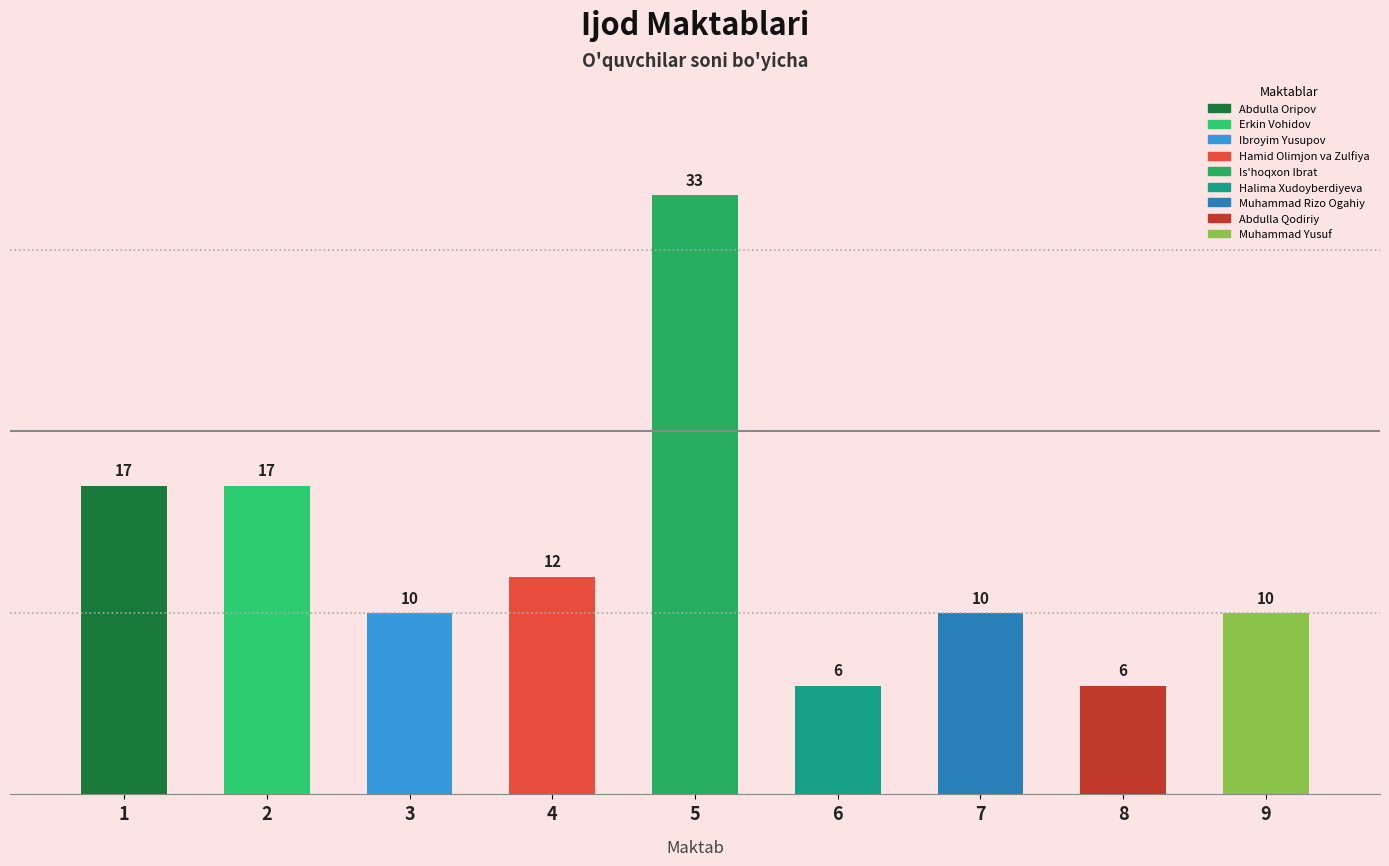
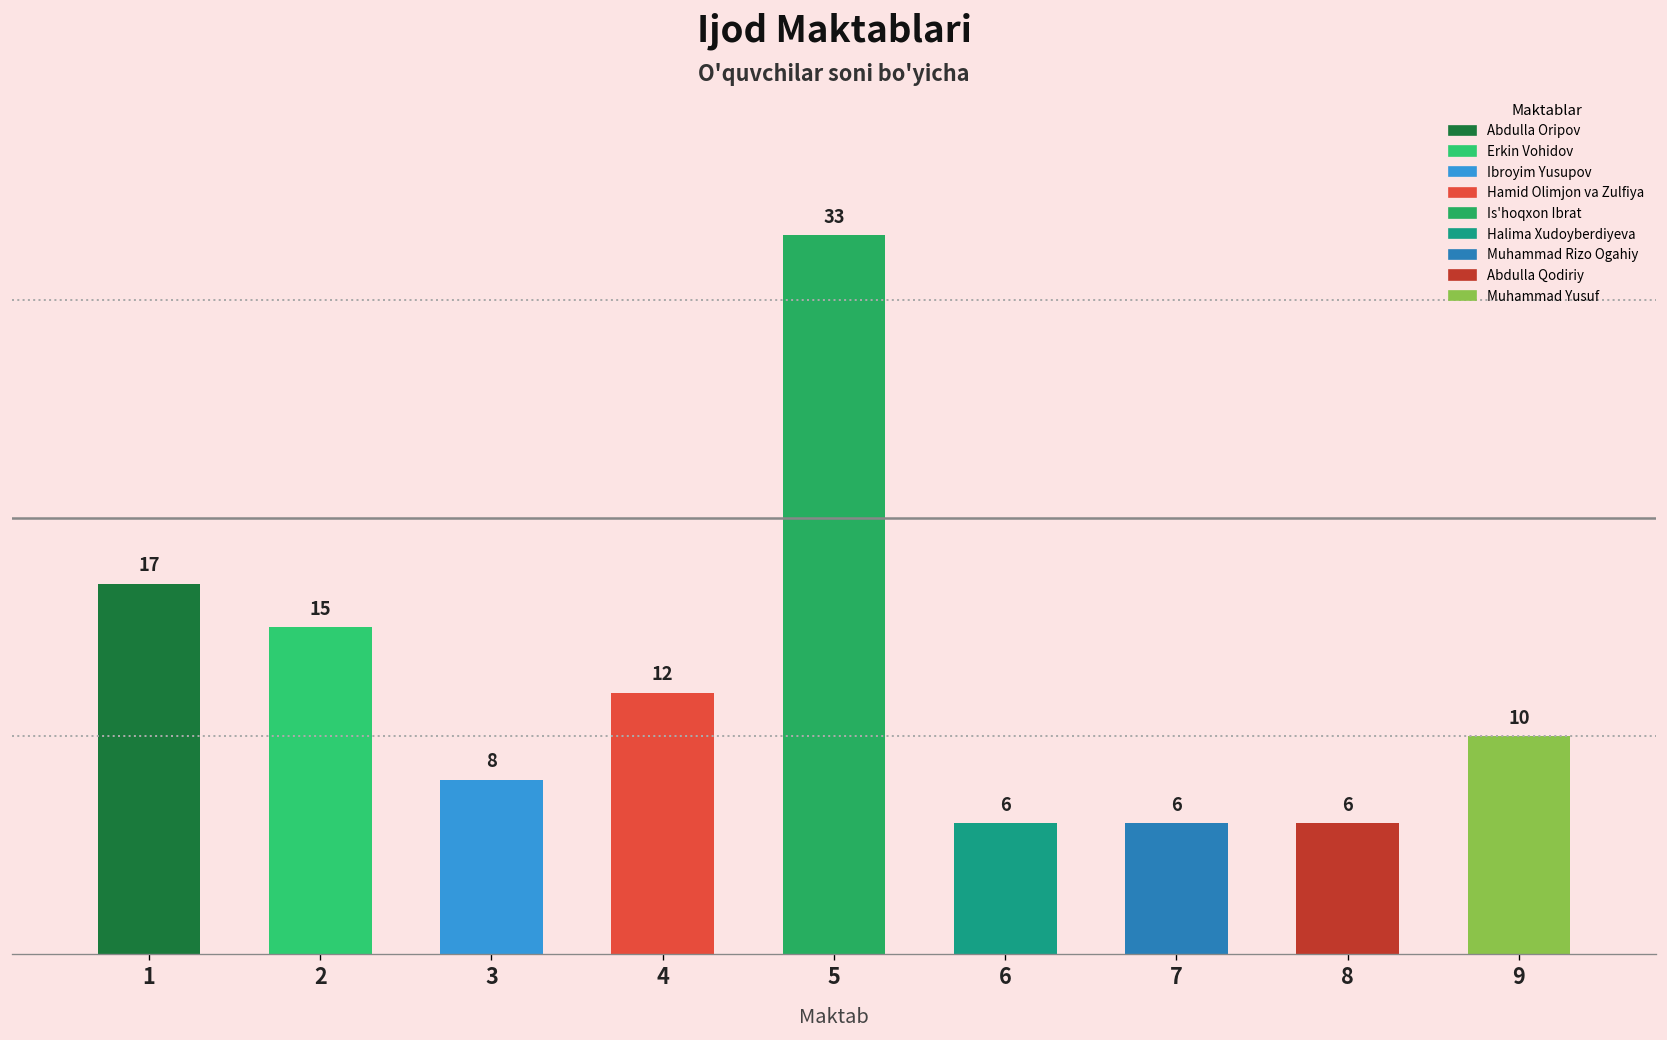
  {
    "1": 17,
-   "2": 17,
-   "3": 10,
+   "2": 15,
+   "3": 8,
    "4": 12,
    "5": 33,
    "6": 6,
-   "7": 10,
+   "7": 6,
    "8": 6,
    "9": 10
  }
